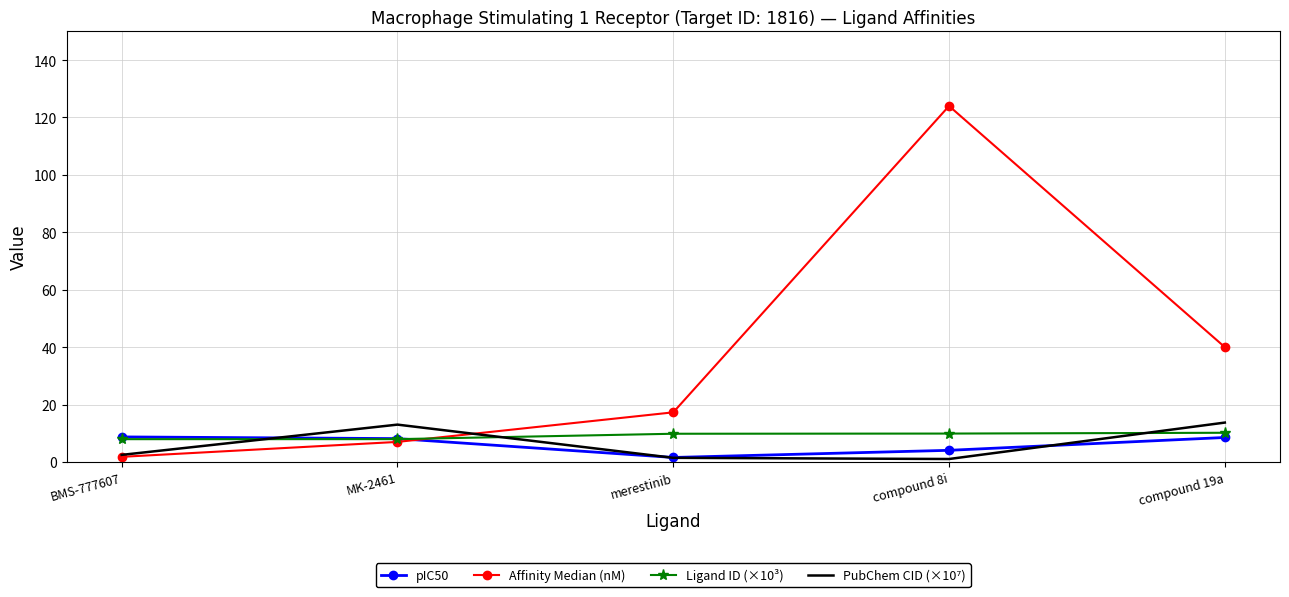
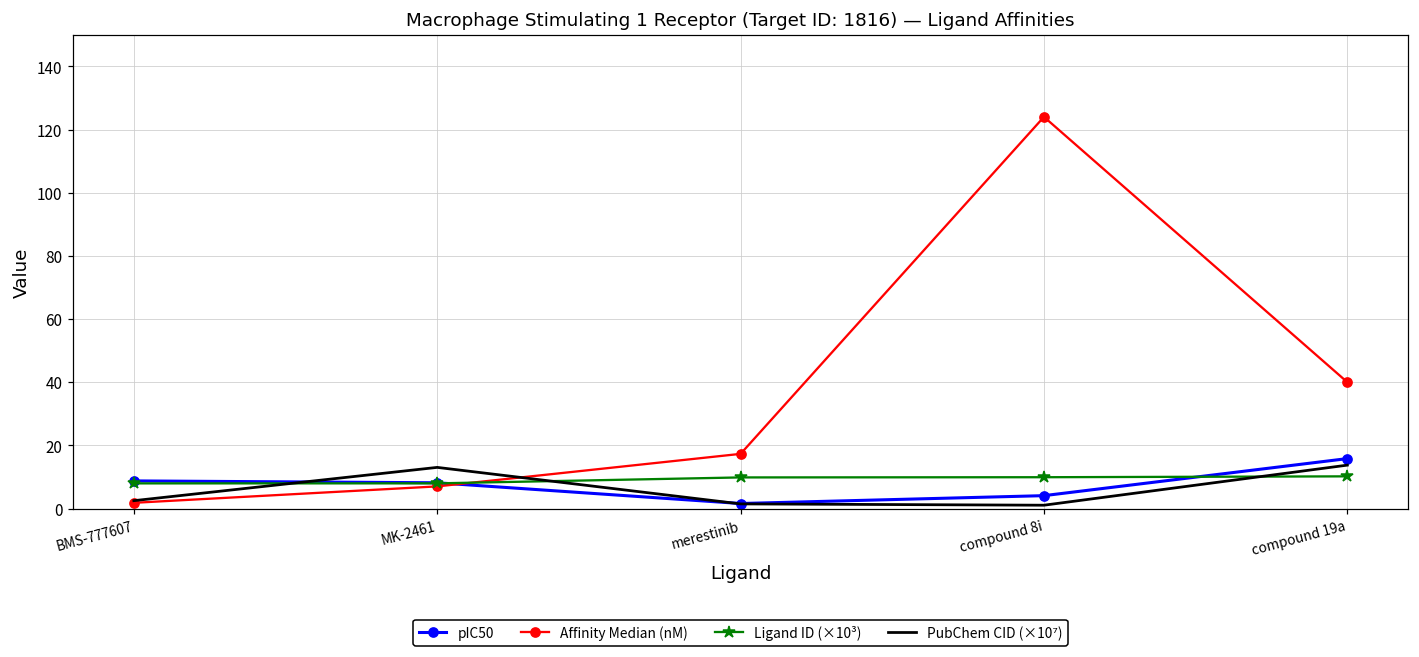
  {
    "pIC50": {
      "compound 8i": 4,
-     "compound 19a": 9
+     "compound 19a": 16
    },
    "Affinity Median (nM)": {
      "MK-2461": 7,
      "merestinib": 17,
      "compound 8i": 124,
      "compound 19a": 40
    },
    "Ligand ID (×10³)": {
      "merestinib": 10,
      "compound 8i": 10,
      "compound 19a": 10
    },
    "PubChem CID (×10⁷)": {
      "MK-2461": 13,
      "compound 8i": 1,
      "compound 19a": 14
    }
  }
